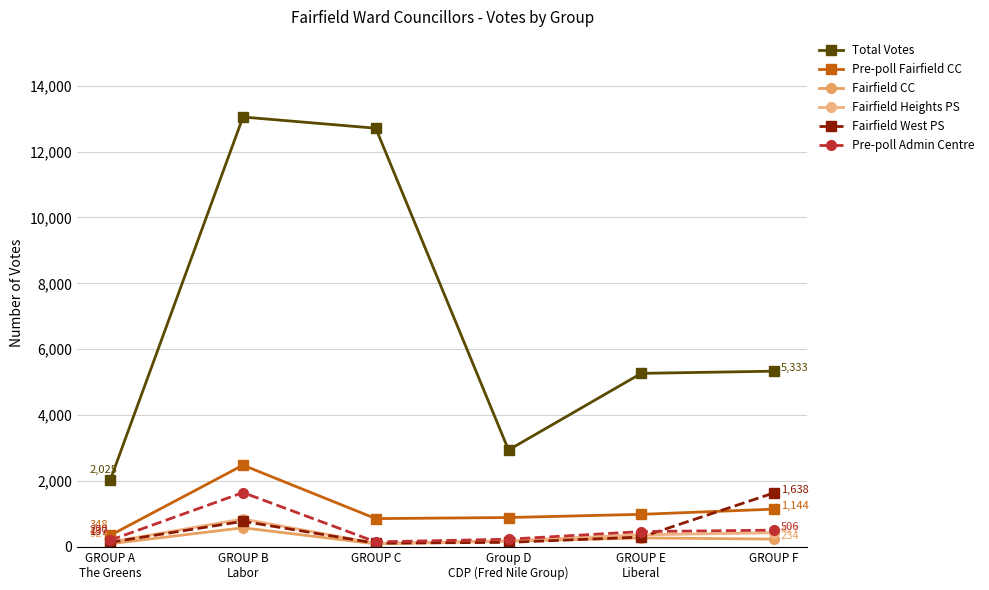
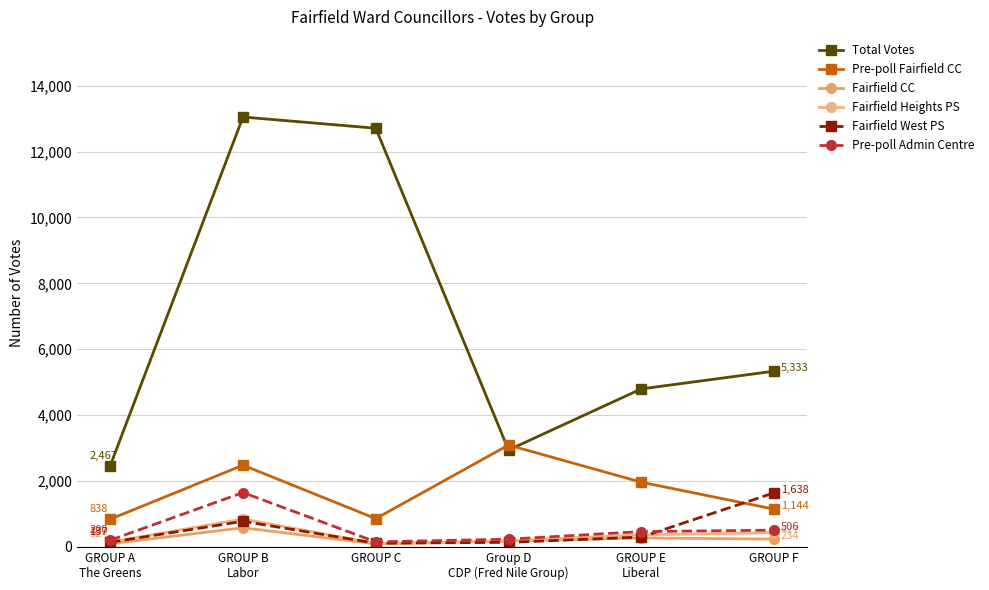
  {
    "Total Votes": {
-     "GROUP A The Greens": "2,025",
-     "GROUP E Liberal": "5,300",
+     "GROUP A The Greens": "2,467",
+     "GROUP E Liberal": "4,800",
      "GROUP F": "5,333"
    },
    "Pre-poll Fairfield CC": {
-     "GROUP A The Greens": "348",
-     "Group D CDP (Fred Nile Group)": "900",
-     "GROUP E Liberal": "1,000",
+     "GROUP A The Greens": "838",
+     "Group D CDP (Fred Nile Group)": "3,100",
+     "GROUP E Liberal": "2,000",
      "GROUP F": "1,144"
    },
    "Fairfield West PS": {
      "GROUP F": "1,638"
    },
    "Pre-poll Admin Centre": {
      "GROUP B Labor": "1,600",
      "GROUP E Liberal": "500"
    }
  }
